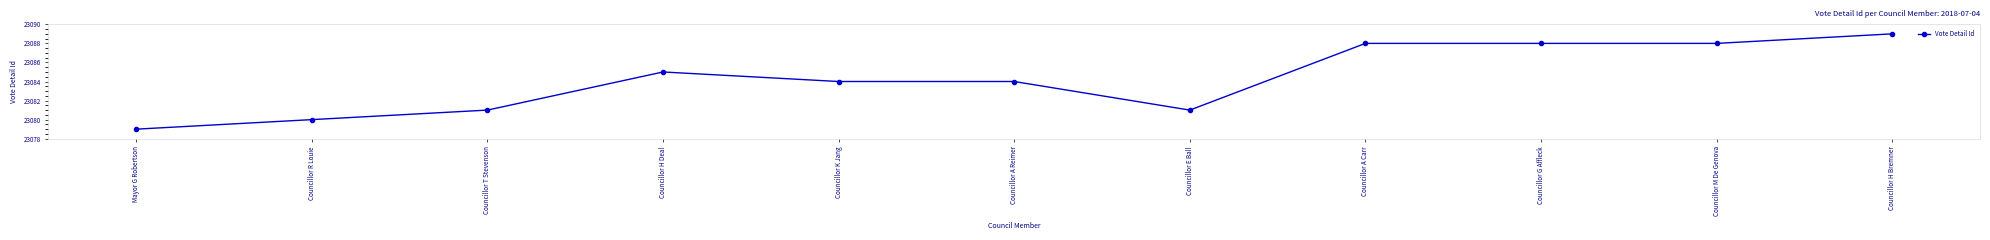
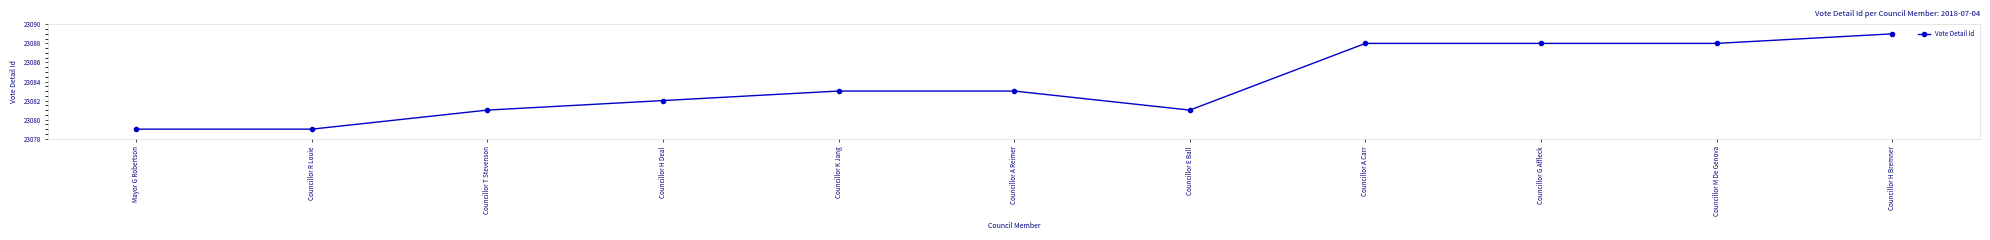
  {
    "Mayor G Robertson": 23079,
-   "Councillor R Louie": 23080,
+   "Councillor R Louie": 23079,
    "Councillor T Stevenson": 23081,
-   "Councillor H Deal": 23085,
-   "Councillor K Jang": 23084,
-   "Councillor A Reimer": 23084,
+   "Councillor H Deal": 23082,
+   "Councillor K Jang": 23083,
+   "Councillor A Reimer": 23083,
    "Councillor E Ball": 23081,
    "Councillor A Carr": 23088,
    "Councillor G Affleck": 23088,
    "Councillor M De Genova": 23088,
    "Councillor H Bremner": 23089
  }
